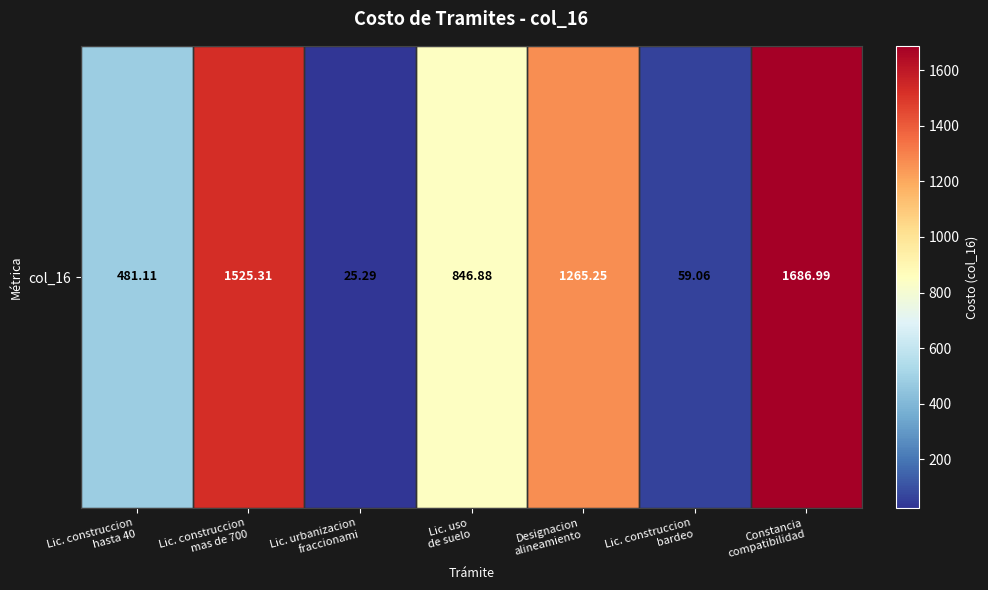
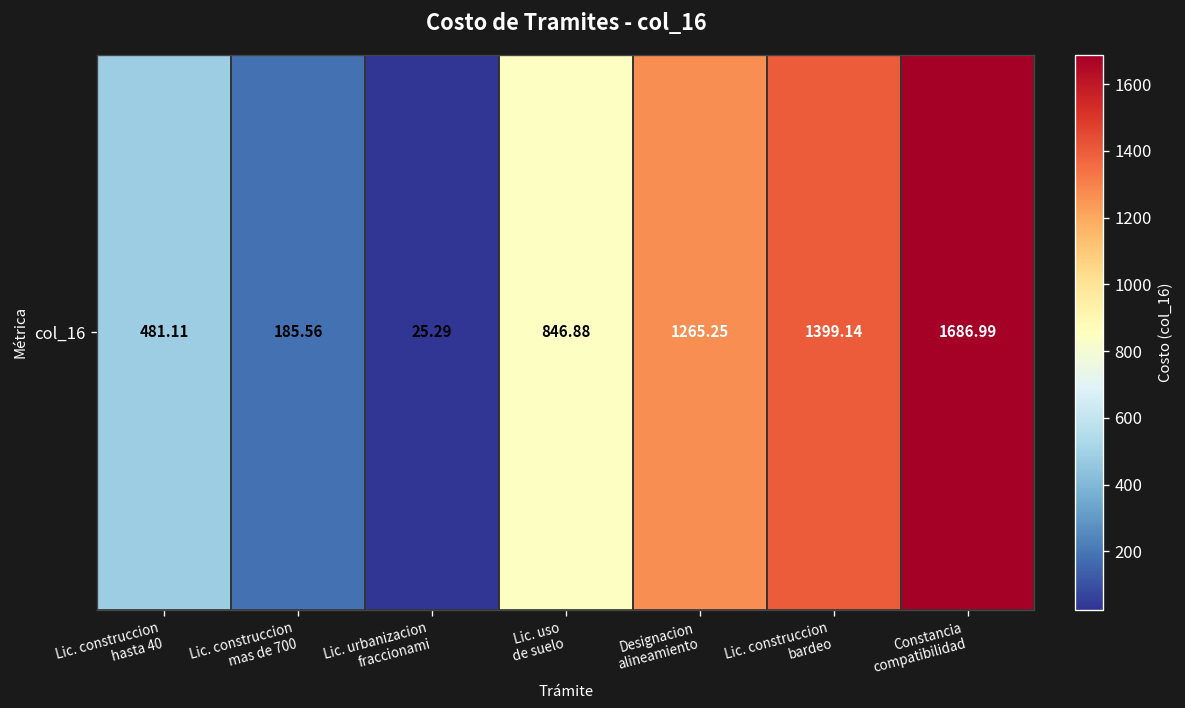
  {
    "col_16": {
      "Lic. construccion hasta 40": 481.11,
-     "Lic. construccion mas de 700": 1525.31,
+     "Lic. construccion mas de 700": 185.56,
      "Lic. urbanizacion fraccionami": 25.29,
      "Lic. uso de suelo": 846.88,
      "Designacion alineamiento": 1265.25,
-     "Lic. construccion bardeo": 59.06,
+     "Lic. construccion bardeo": 1399.14,
      "Constancia compatibilidad": 1686.99
    }
  }
